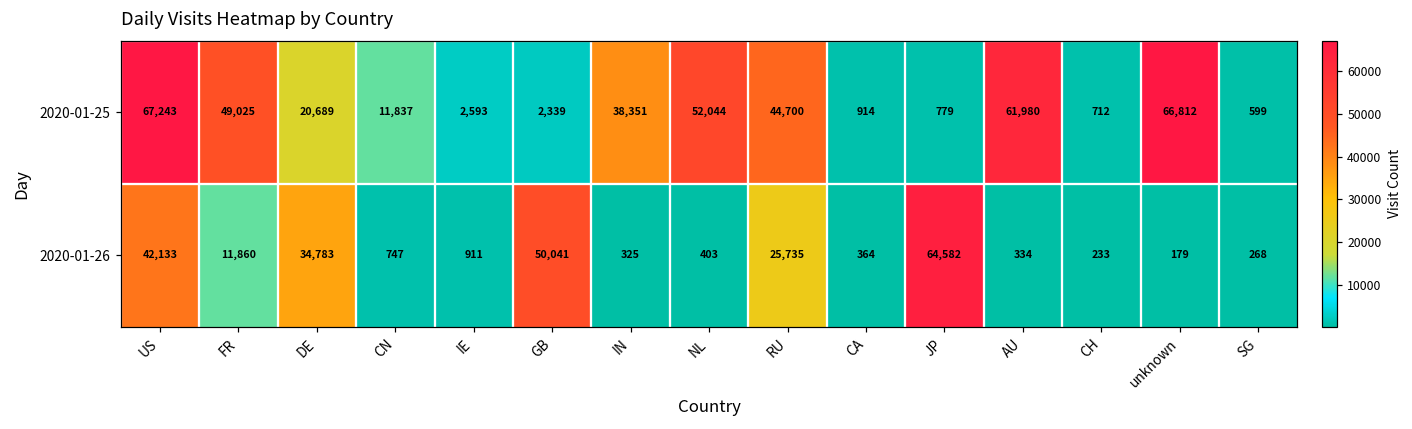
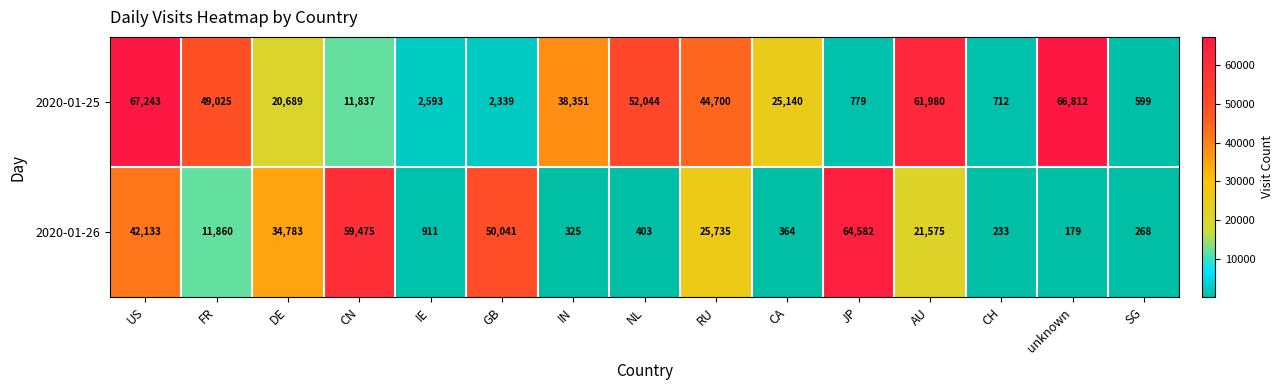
  {
    "2020-01-25": {
      "US": "67,243",
      "FR": "49,025",
      "DE": "20,689",
      "CN": "11,837",
      "IE": "2,593",
      "GB": "2,339",
      "IN": "38,351",
      "NL": "52,044",
      "RU": "44,700",
-     "CA": "914",
+     "CA": "25,140",
      "JP": "779",
      "AU": "61,980",
      "CH": "712",
      "unknown": "66,812",
      "SG": "599"
    },
    "2020-01-26": {
      "US": "42,133",
      "FR": "11,860",
      "DE": "34,783",
-     "CN": "747",
+     "CN": "59,475",
      "IE": "911",
      "GB": "50,041",
      "IN": "325",
      "NL": "403",
      "RU": "25,735",
      "CA": "364",
      "JP": "64,582",
-     "AU": "334",
+     "AU": "21,575",
      "CH": "233",
      "unknown": "179",
      "SG": "268"
    }
  }
